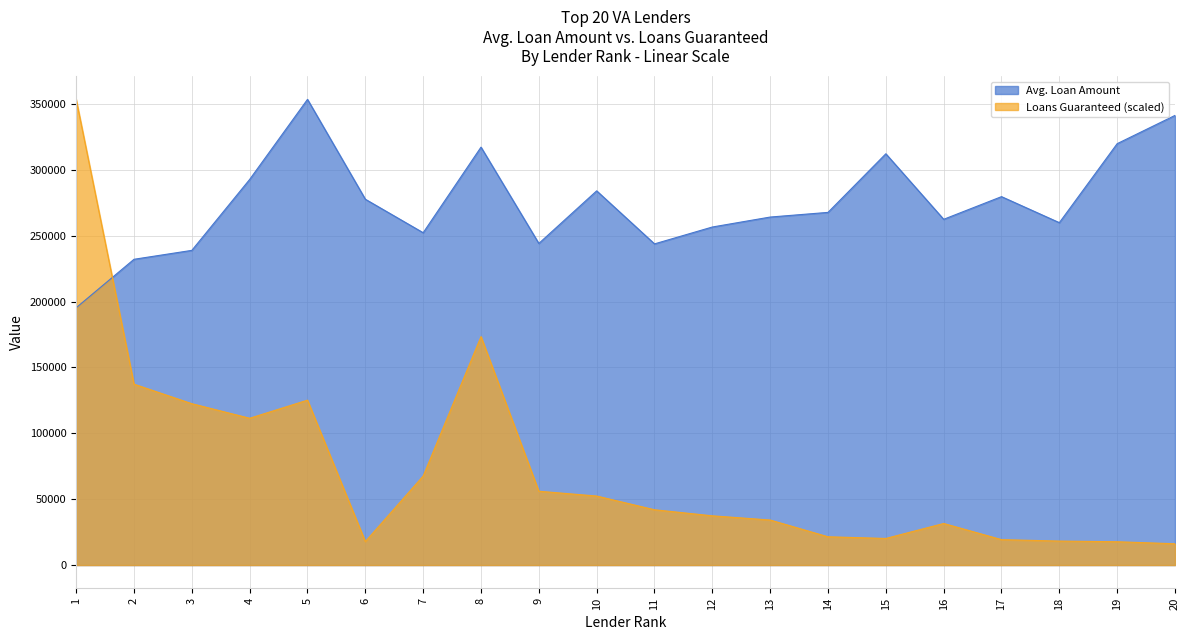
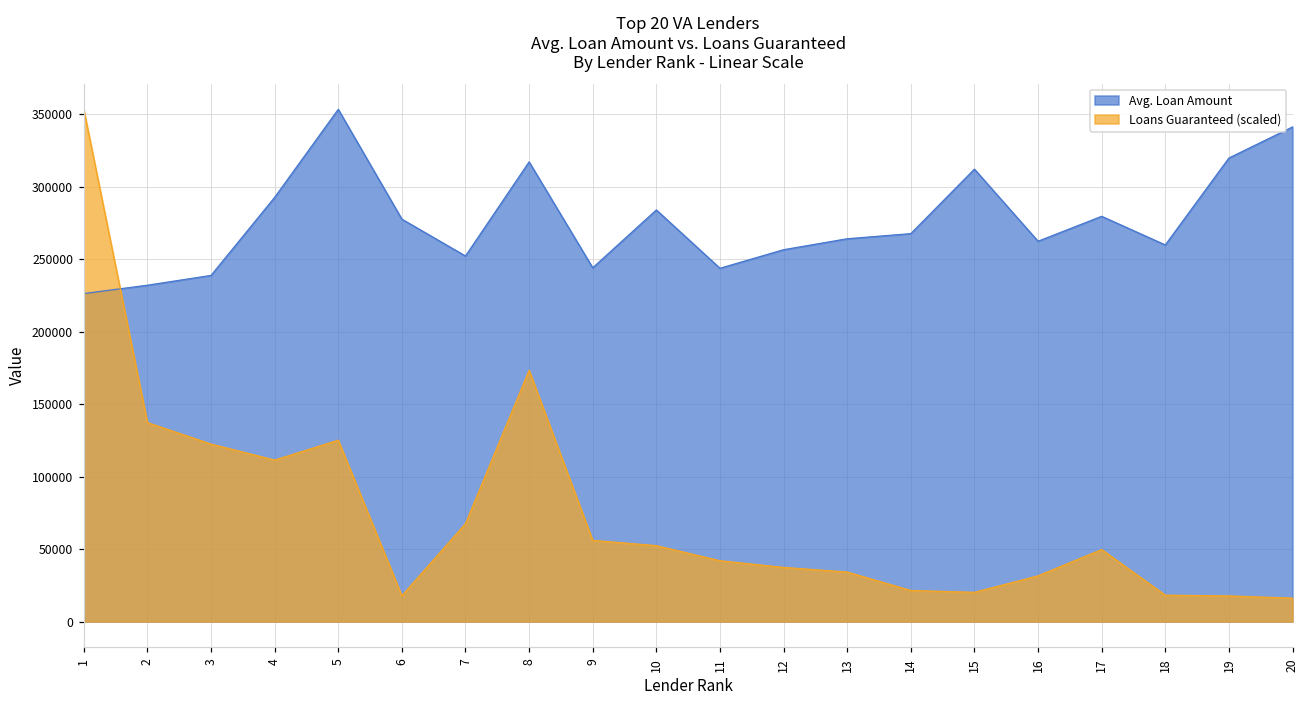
  {
    "Avg. Loan Amount": {
-     "1": 195000,
+     "1": 226000,
      "2": 232000,
      "3": 239000,
      "4": 293000,
      "5": 354000,
      "6": 278000,
      "7": 252000,
      "8": 317000,
      "9": 244000,
      "10": 284000,
      "11": 244000,
      "12": 257000,
      "13": 264000,
      "14": 268000,
      "15": 312000,
      "16": 263000,
      "17": 280000,
      "18": 260000,
      "19": 320000,
      "20": 341000
    },
    "Loans Guaranteed (scaled)": {
      "1": 354000,
      "2": 137000,
      "3": 123000,
      "4": 111000,
      "5": 125000,
      "6": 18000,
      "7": 68000,
      "8": 173000,
      "9": 56000,
      "10": 52000,
      "11": 42000,
      "12": 37000,
      "13": 34000,
      "14": 21000,
      "15": 20000,
      "16": 32000,
-     "17": 19000,
+     "17": 50000,
      "18": 18000,
      "19": 18000,
      "20": 16000
    }
  }
